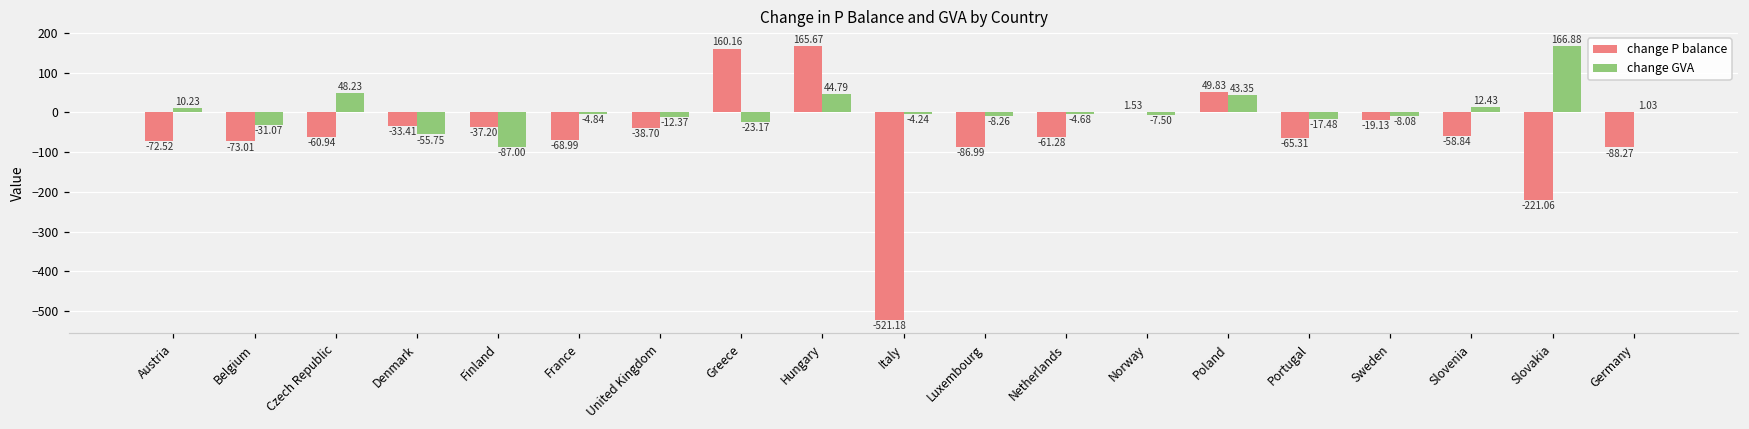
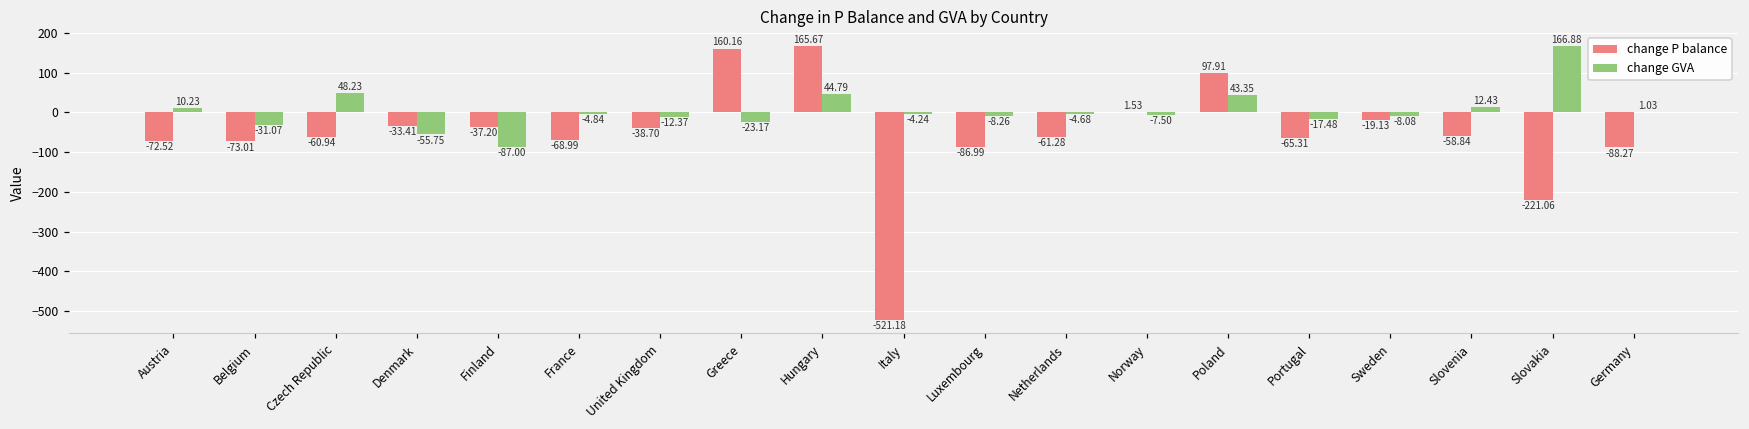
  {
    "change P balance": {
      "Austria": -72.52,
      "Belgium": -73.01,
      "Czech Republic": -60.94,
      "Denmark": -33.41,
      "Finland": -37.20,
      "France": -68.99,
      "United Kingdom": -38.70,
      "Greece": 160.16,
      "Hungary": 165.67,
      "Italy": -521.18,
      "Luxembourg": -86.99,
      "Netherlands": -61.28,
      "Norway": 1.53,
-     "Poland": 49.83,
+     "Poland": 97.91,
      "Portugal": -65.31,
      "Sweden": -19.13,
      "Slovenia": -58.84,
      "Slovakia": -221.06,
      "Germany": -88.27
    },
    "change GVA": {
      "Austria": 10.23,
      "Belgium": -31.07,
      "Czech Republic": 48.23,
      "Denmark": -55.75,
      "Finland": -87.00,
      "France": -4.84,
      "United Kingdom": -12.37,
      "Greece": -23.17,
      "Hungary": 44.79,
      "Italy": -4.24,
      "Luxembourg": -8.26,
      "Netherlands": -4.68,
      "Norway": -7.50,
      "Poland": 43.35,
      "Portugal": -17.48,
      "Sweden": -8.08,
      "Slovenia": 12.43,
      "Slovakia": 166.88,
      "Germany": 1.03
    }
  }
